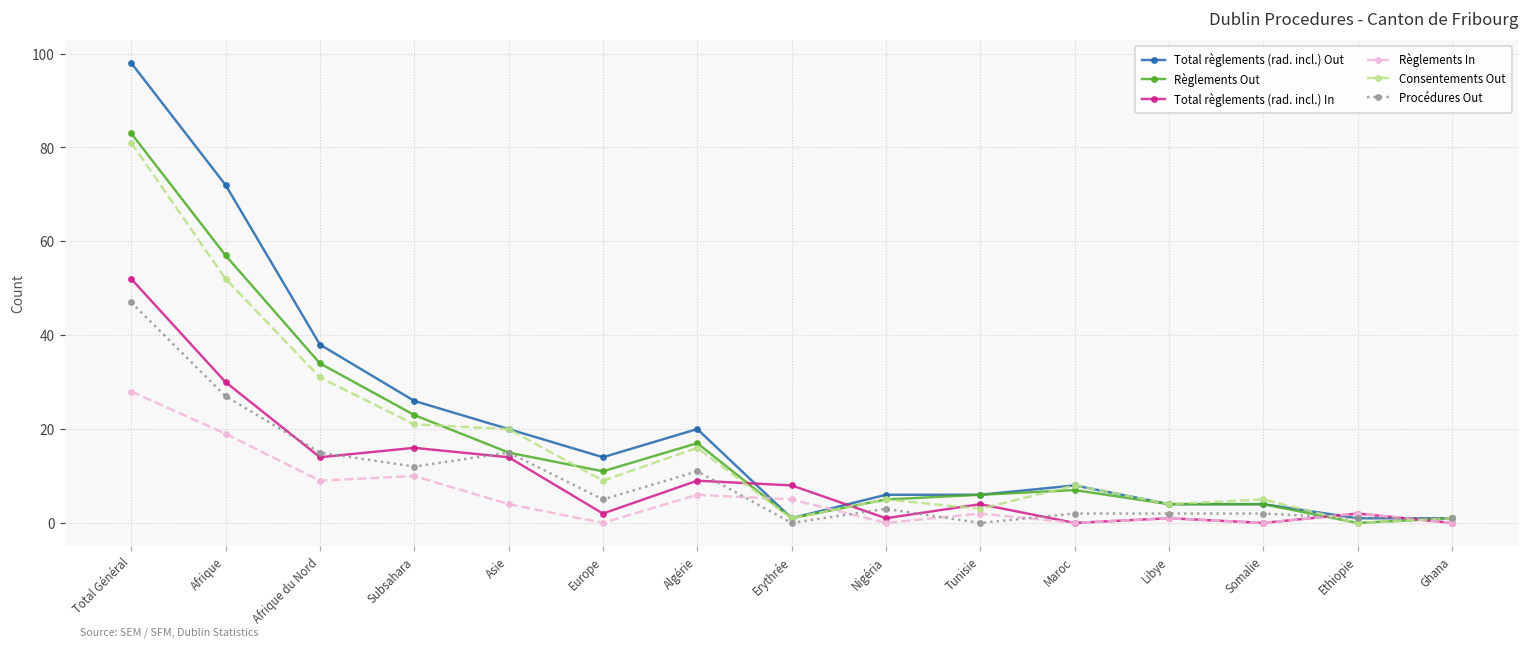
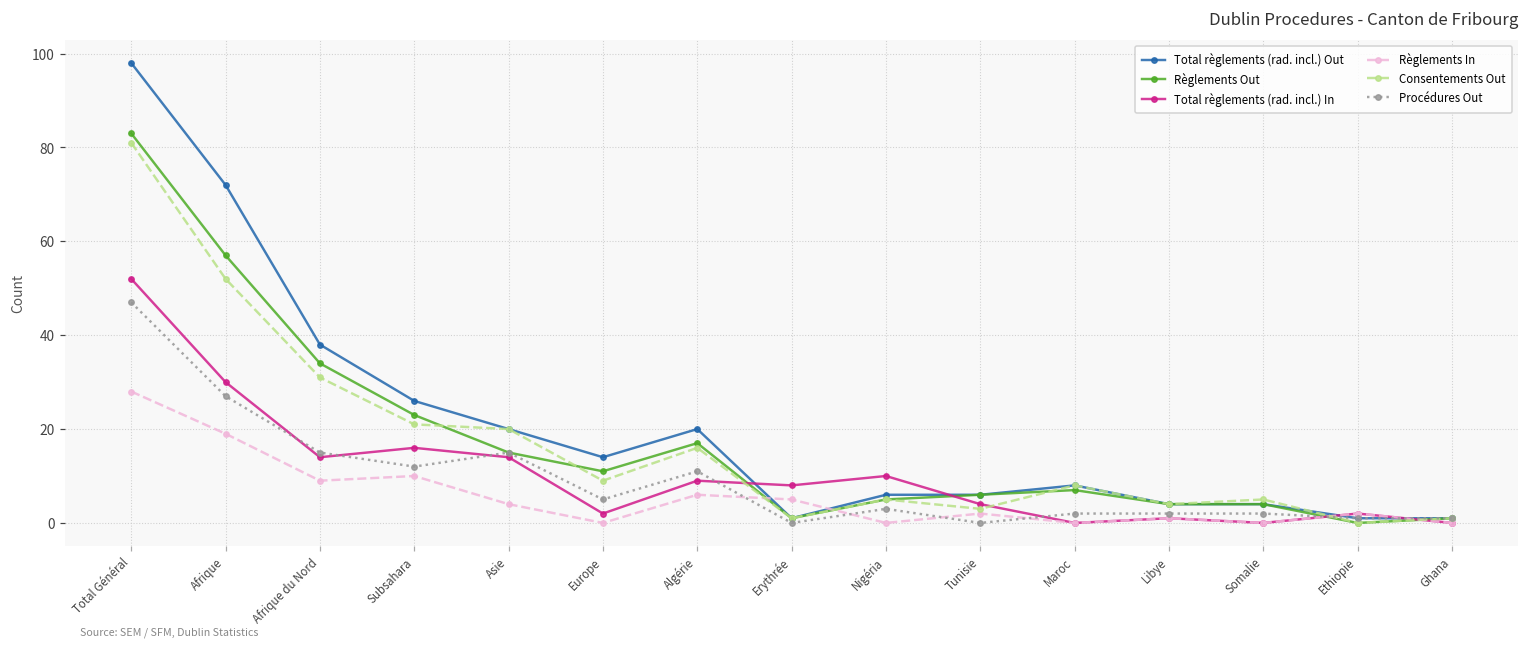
  {
    "Total règlements (rad. incl.) Out": {
      "Total Général": 98,
      "Afrique": 72,
      "Afrique du Nord": 38,
      "Subsahara": 26,
      "Europe": 14,
      "Algérie": 20,
      "Nigéria": 6
    },
    "Règlements Out": {
      "Total Général": 83,
      "Afrique": 57,
      "Afrique du Nord": 34,
      "Subsahara": 23,
      "Europe": 11,
      "Algérie": 17,
      "Maroc": 7
    },
    "Total règlements (rad. incl.) In": {
      "Total Général": 52,
      "Afrique": 30,
      "Afrique du Nord": 14,
      "Subsahara": 16,
      "Asie": 14,
      "Europe": 2,
      "Algérie": 9,
      "Erythrée": 8,
-     "Nigéria": 1,
+     "Nigéria": 10,
      "Tunisie": 4
    },
    "Règlements In": {
      "Total Général": 28,
      "Afrique": 19,
      "Afrique du Nord": 9,
      "Subsahara": 10,
      "Asie": 4,
      "Europe": 0,
      "Algérie": 6,
      "Erythrée": 5,
      "Nigéria": 0,
      "Tunisie": 2
    },
    "Consentements Out": {
      "Total Général": 81,
      "Afrique": 52,
      "Afrique du Nord": 31,
      "Subsahara": 21,
      "Europe": 9,
      "Algérie": 16,
      "Tunisie": 3,
      "Somalie": 5
    },
    "Procédures Out": {
      "Total Général": 47,
      "Afrique": 27,
      "Afrique du Nord": 15,
      "Subsahara": 12,
      "Europe": 5,
      "Algérie": 11,
      "Erythrée": 0,
      "Nigéria": 3,
      "Tunisie": 0,
      "Maroc": 2,
      "Libye": 2,
      "Somalie": 2
    }
  }
